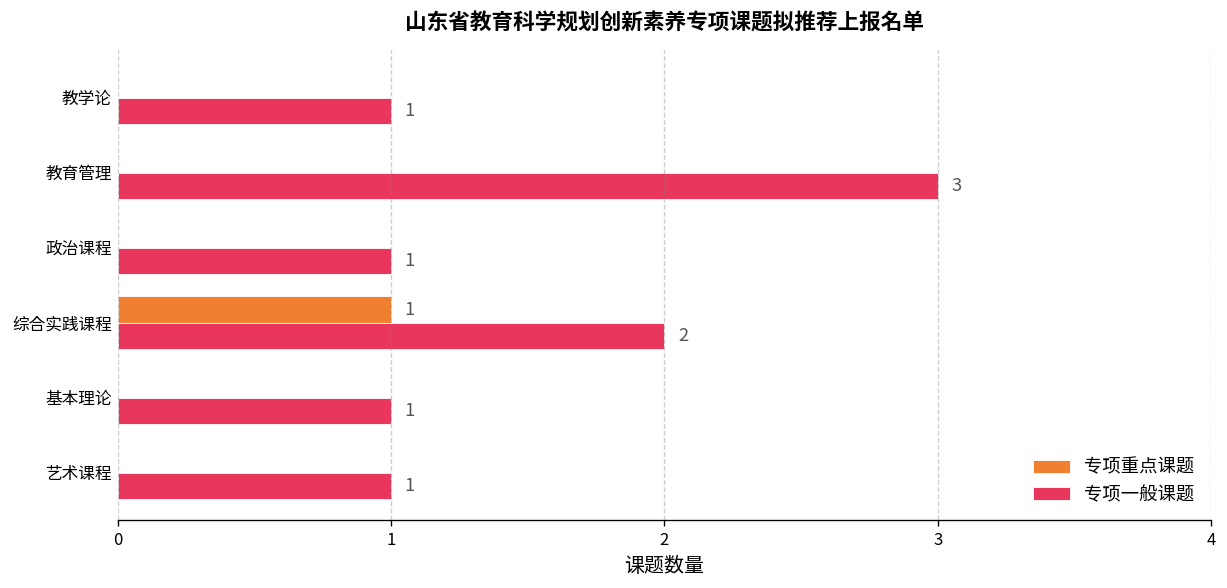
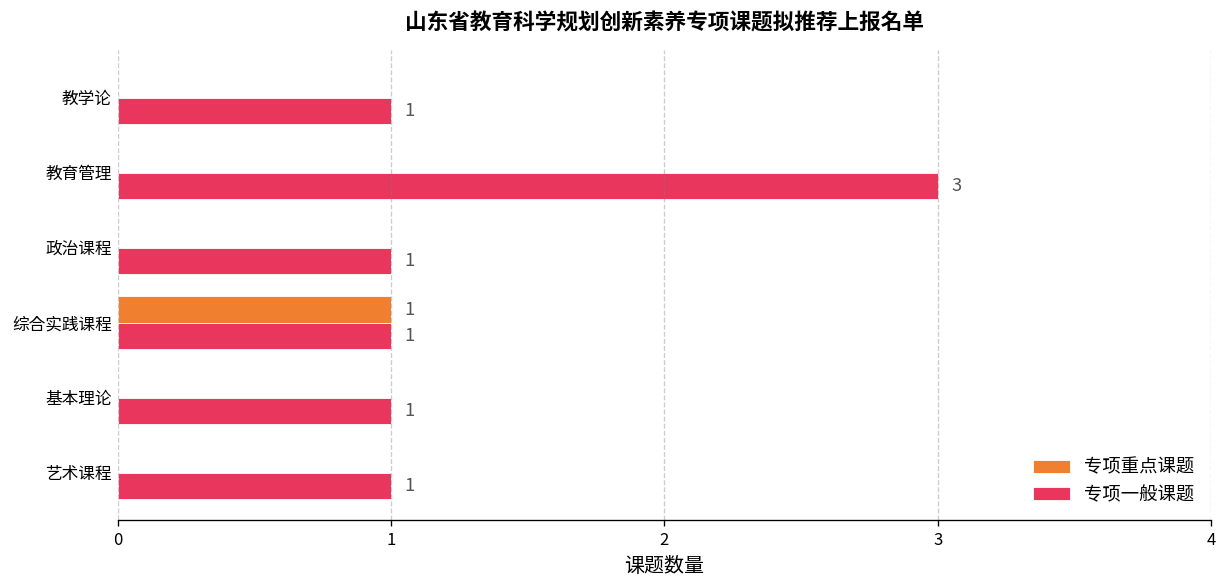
  {
    "专项重点课题": {
      "综合实践课程": 1
    },
    "专项一般课题": {
      "教学论": 1,
      "教育管理": 3,
      "政治课程": 1,
-     "综合实践课程": 2,
+     "综合实践课程": 1,
      "基本理论": 1,
      "艺术课程": 1
    }
  }
